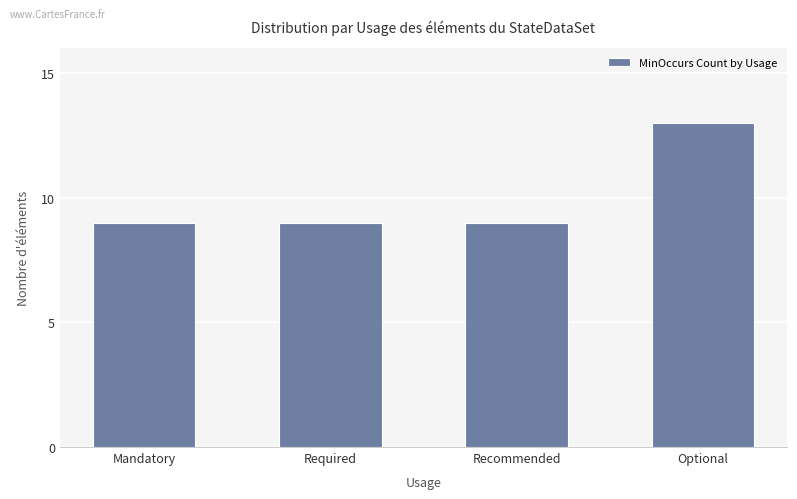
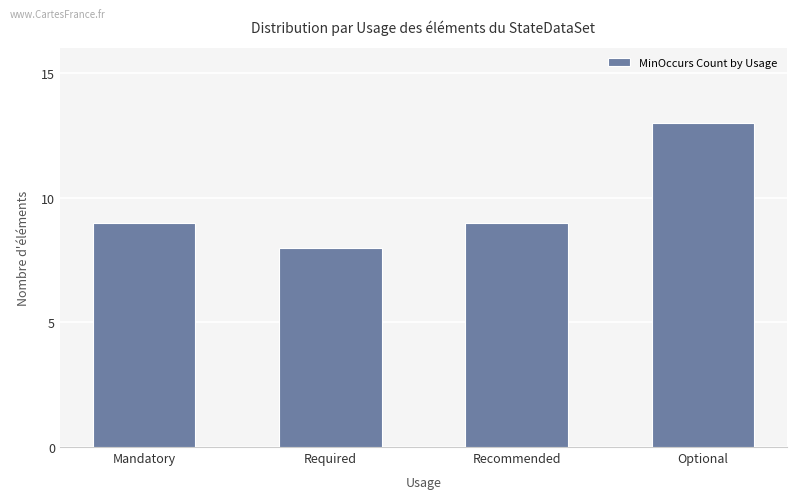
  {
    "Mandatory": 9,
-   "Required": 9,
+   "Required": 8,
    "Recommended": 9,
    "Optional": 13
  }
